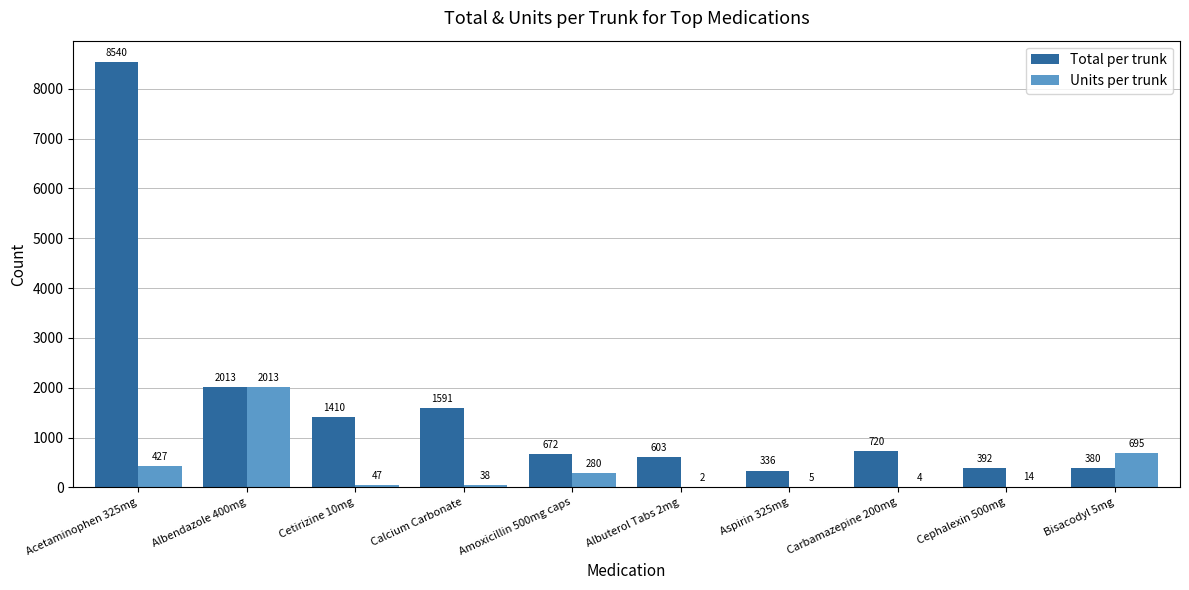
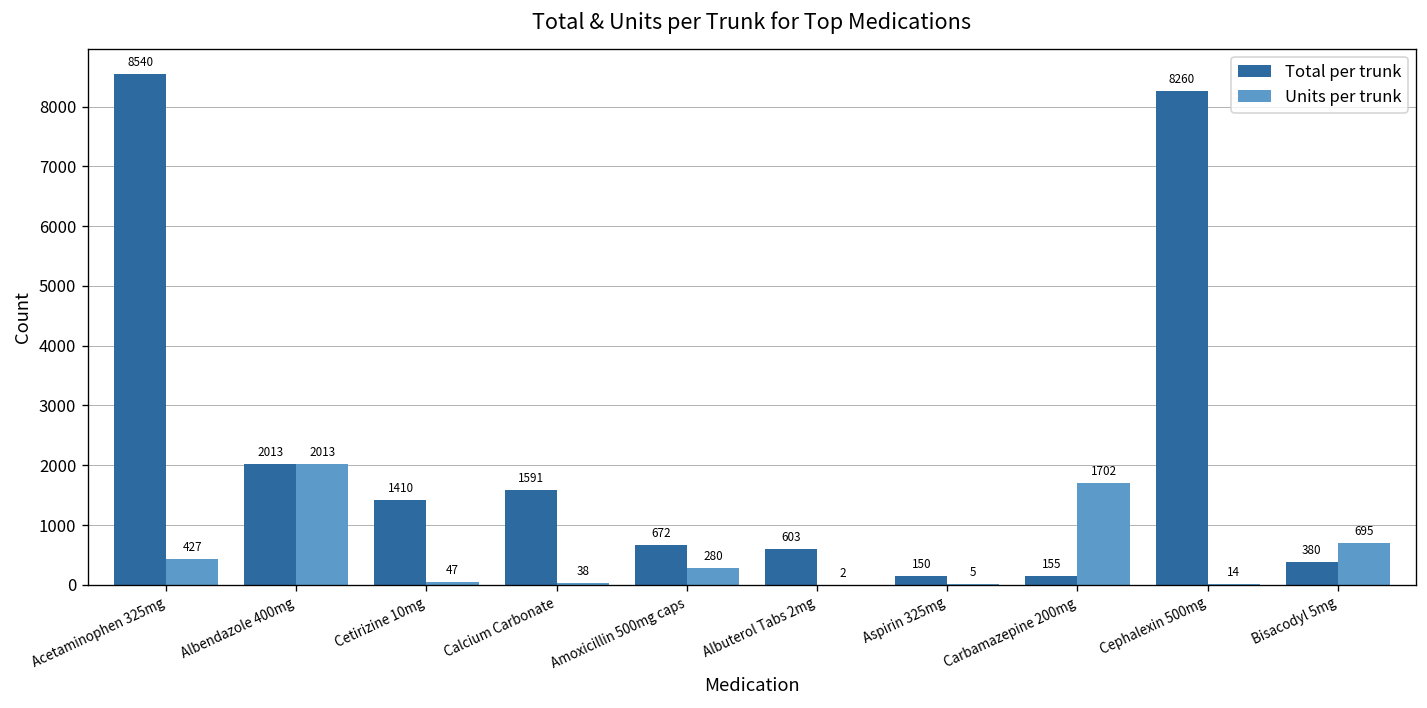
  {
    "Total per trunk": {
      "Acetaminophen 325mg": 8540,
      "Albendazole 400mg": 2013,
      "Cetirizine 10mg": 1410,
      "Calcium Carbonate": 1591,
      "Amoxicillin 500mg caps": 672,
      "Albuterol Tabs 2mg": 603,
-     "Aspirin 325mg": 336,
-     "Carbamazepine 200mg": 720,
-     "Cephalexin 500mg": 392,
+     "Aspirin 325mg": 150,
+     "Carbamazepine 200mg": 155,
+     "Cephalexin 500mg": 8260,
      "Bisacodyl 5mg": 380
    },
    "Units per trunk": {
      "Acetaminophen 325mg": 427,
      "Albendazole 400mg": 2013,
      "Cetirizine 10mg": 47,
      "Calcium Carbonate": 38,
      "Amoxicillin 500mg caps": 280,
      "Albuterol Tabs 2mg": 2,
      "Aspirin 325mg": 5,
-     "Carbamazepine 200mg": 4,
+     "Carbamazepine 200mg": 1702,
      "Cephalexin 500mg": 14,
      "Bisacodyl 5mg": 695
    }
  }
